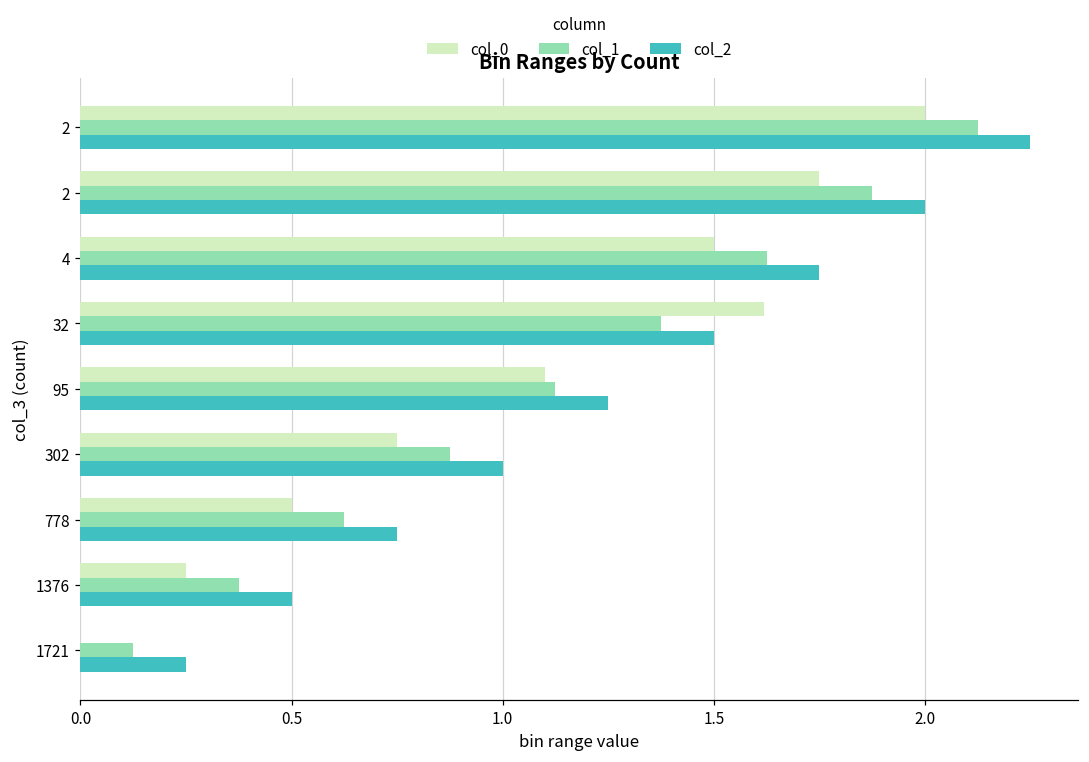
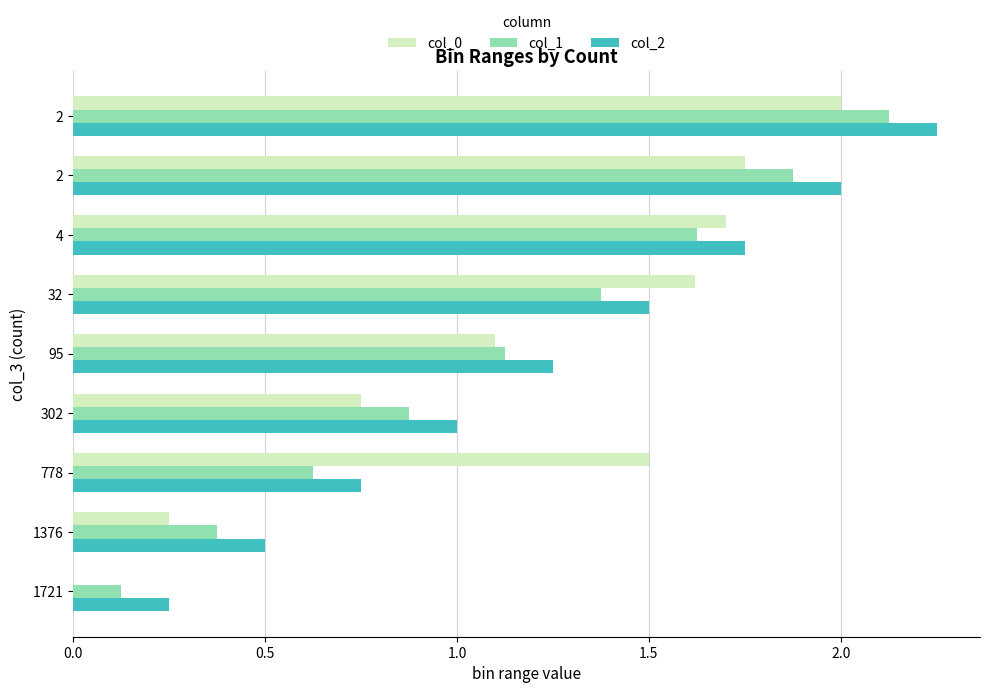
  {
    "col_0": {
-     "4": 1.5,
+     "4": 1.7,
      "32": 1.62,
      "95": 1.1,
      "302": 0.75,
-     "778": 0.5,
+     "778": 1.5,
      "1376": 0.25,
      "1721": 0.0
    },
    "col_1": {
      "4": 1.63,
      "32": 1.38,
      "95": 1.13,
      "302": 0.88,
      "778": 0.63,
      "1376": 0.38,
      "1721": 0.13
    },
    "col_2": {
      "4": 1.75,
      "32": 1.5,
      "95": 1.25,
      "302": 1.0,
      "778": 0.75,
      "1376": 0.5,
      "1721": 0.25
    }
  }
